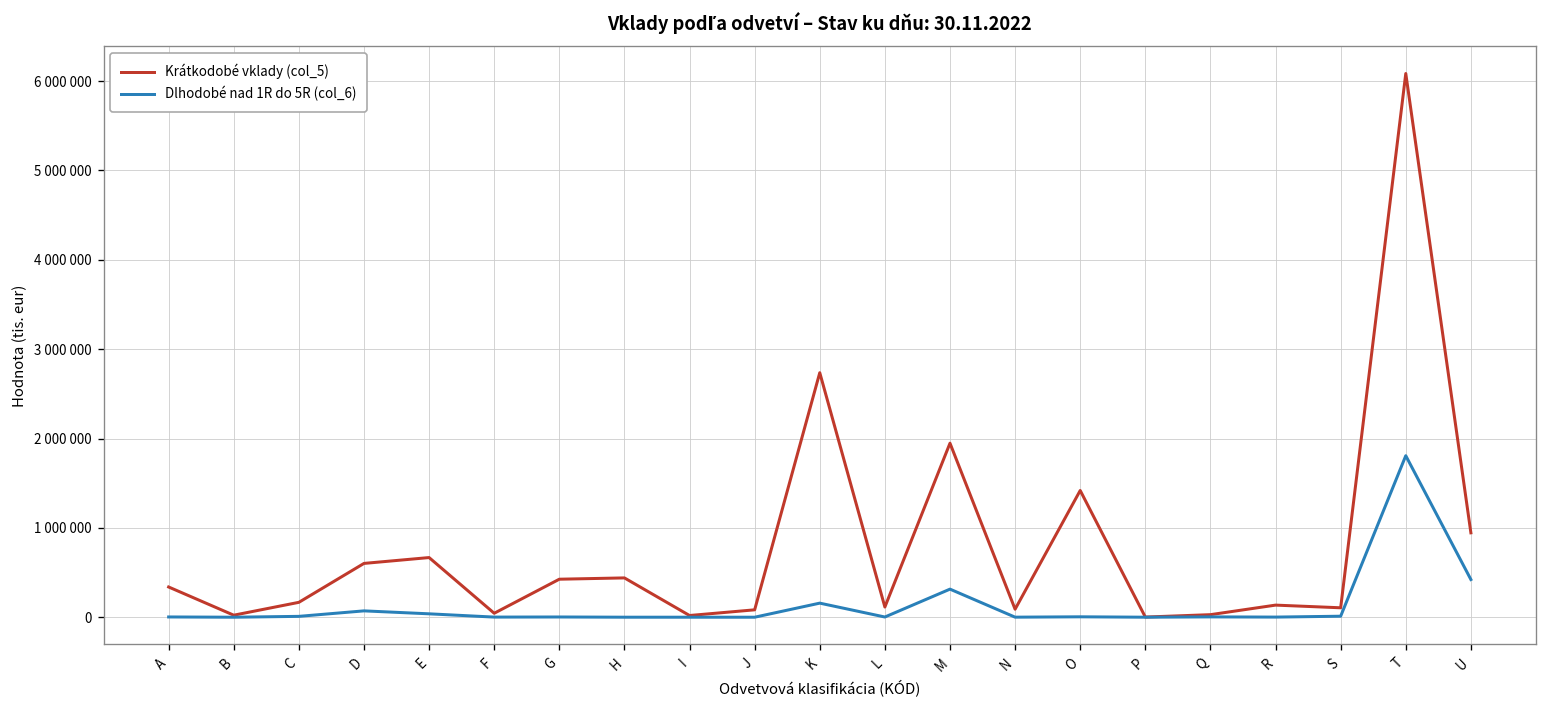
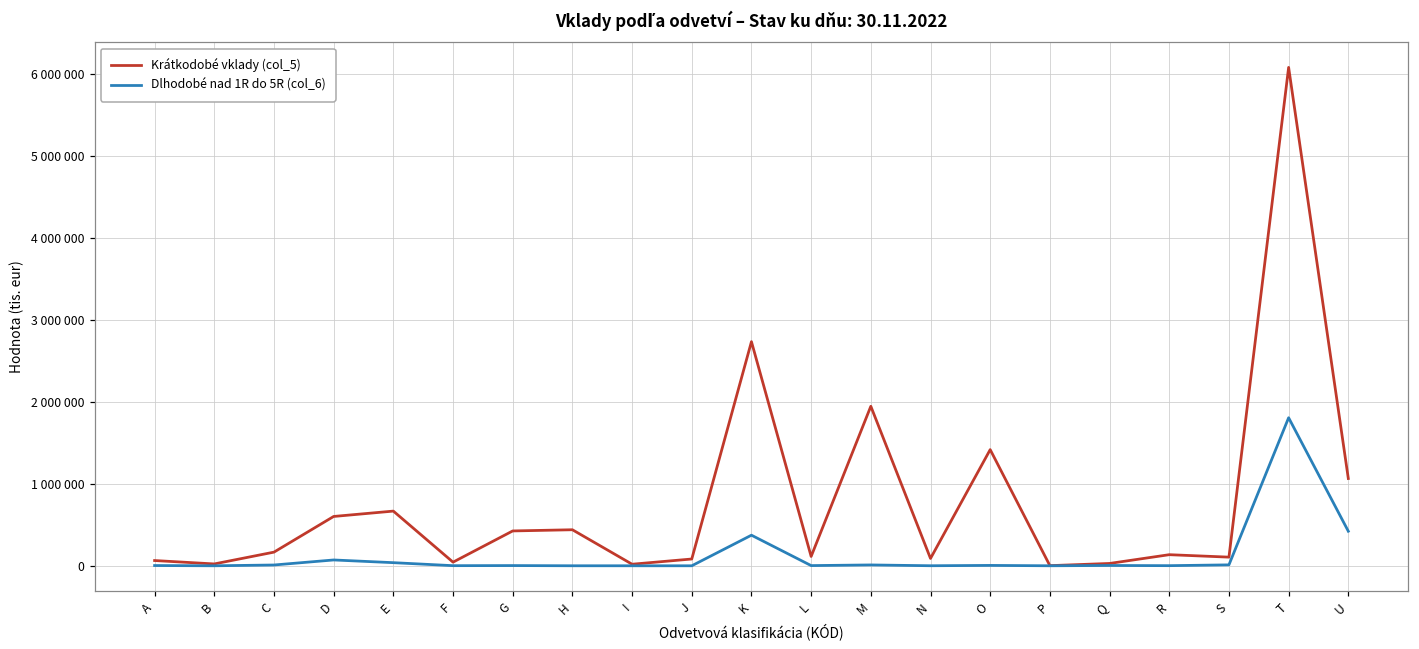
  {
    "Krátkodobé vklady (col_5)": {
-     "A": 300000,
+     "A": 100000,
      "C": 200000,
      "D": 600000,
      "E": 700000,
      "F": 0,
      "G": 400000,
      "H": 400000,
      "J": 100000,
      "K": 2700000,
      "L": 100000,
      "M": 1900000,
      "N": 100000,
      "O": 1400000,
      "R": 100000,
      "S": 100000,
      "T": 6100000,
-     "U": 900000
+     "U": 1100000
    },
    "Dlhodobé nad 1R do 5R (col_6)": {
      "A": 0,
      "C": 0,
      "D": 100000,
      "E": 0,
      "F": 0,
      "G": 0,
      "H": 0,
      "J": 0,
-     "K": 200000,
+     "K": 400000,
      "L": 0,
-     "M": 300000,
+     "M": 0,
      "N": 0,
      "O": 0,
      "R": 0,
      "S": 0,
      "T": 1800000,
      "U": 400000
    }
  }
